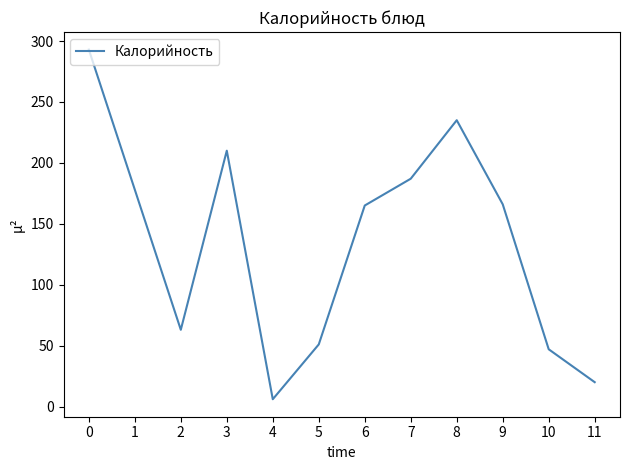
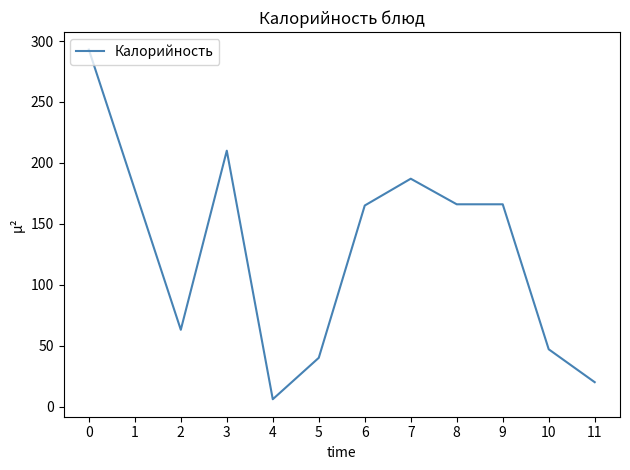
  {
    "1": 178,
    "2": 63,
    "3": 210,
    "4": 6,
-   "5": 51,
+   "5": 40,
    "6": 165,
    "7": 187,
-   "8": 235,
+   "8": 166,
    "9": 166,
    "10": 47,
    "11": 20
  }
